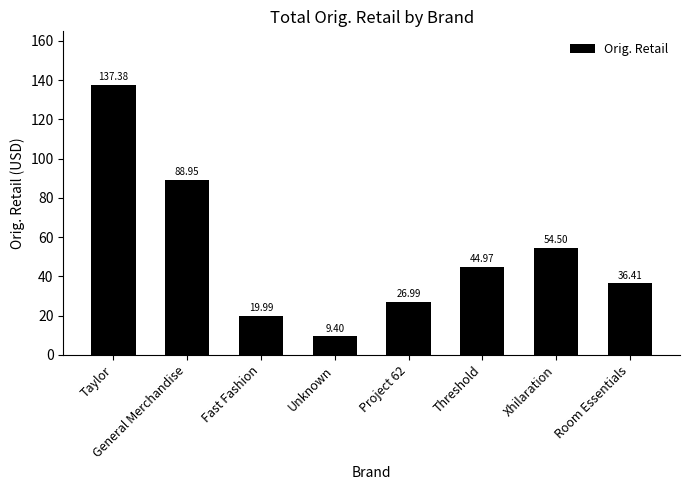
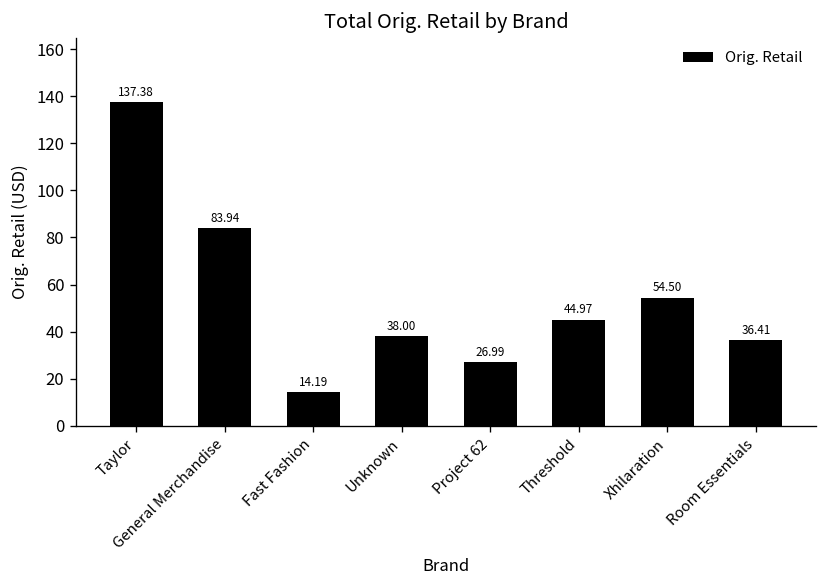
  {
    "Taylor": 137.38,
-   "General Merchandise": 88.95,
-   "Fast Fashion": 19.99,
-   "Unknown": 9.40,
+   "General Merchandise": 83.94,
+   "Fast Fashion": 14.19,
+   "Unknown": 38.00,
    "Project 62": 26.99,
    "Threshold": 44.97,
    "Xhilaration": 54.50,
    "Room Essentials": 36.41
  }
